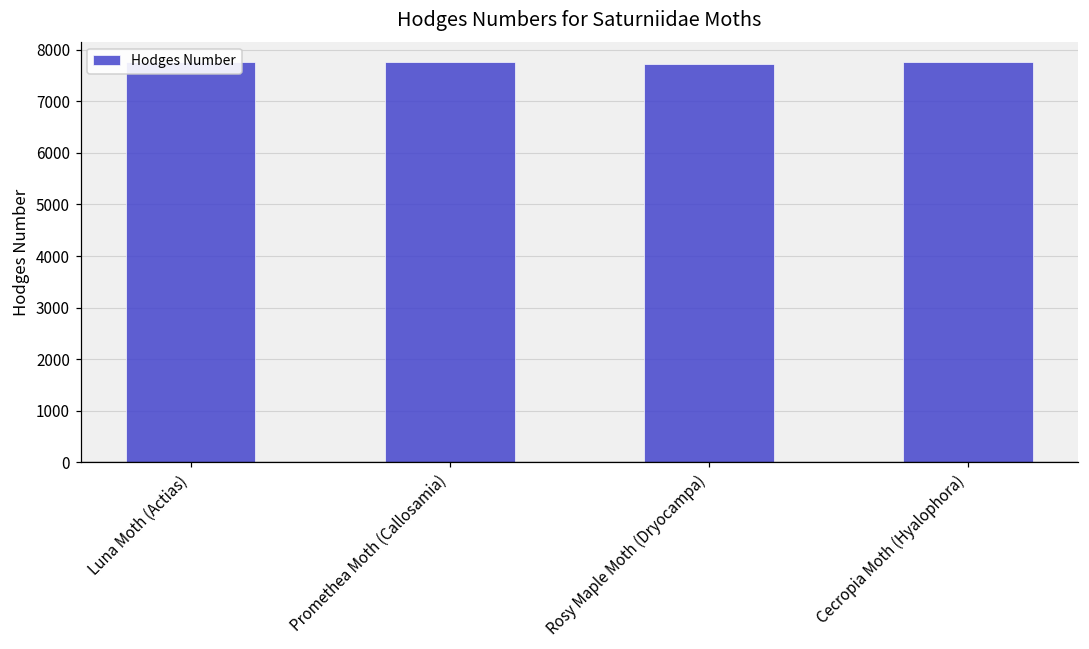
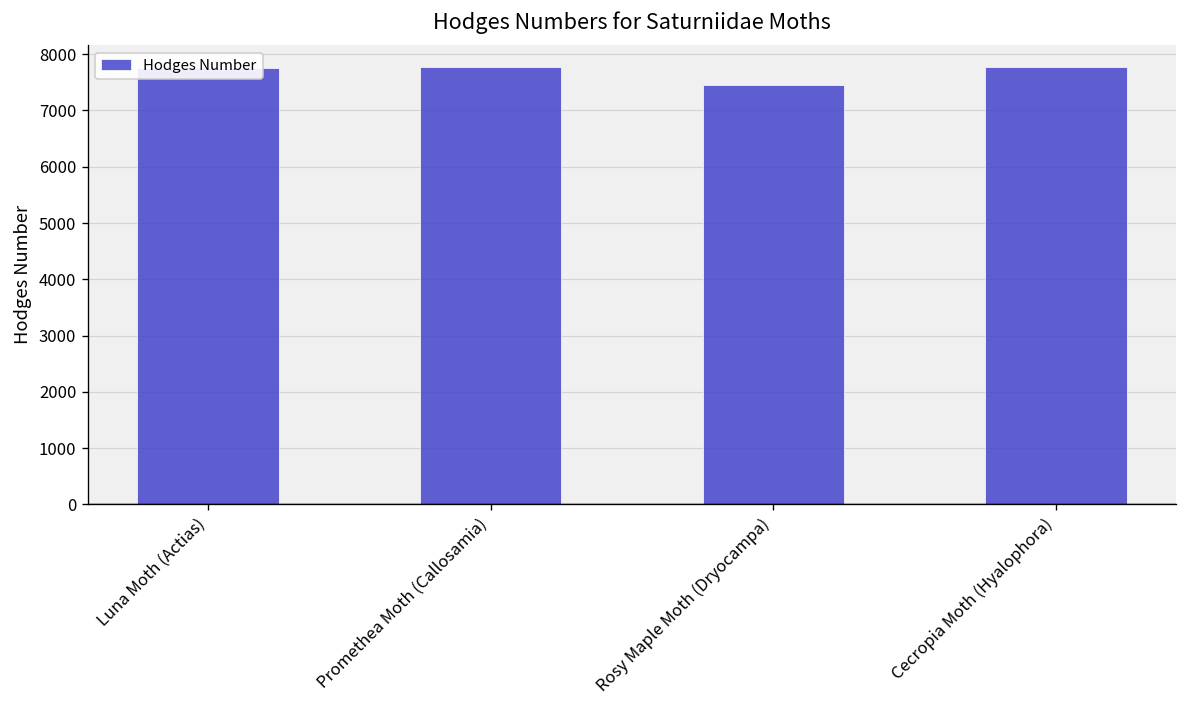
  {
    "Promethea Moth (Callosamia)": 7800,
-   "Rosy Maple Moth (Dryocampa)": 7700,
+   "Rosy Maple Moth (Dryocampa)": 7500,
    "Cecropia Moth (Hyalophora)": 7800
  }
